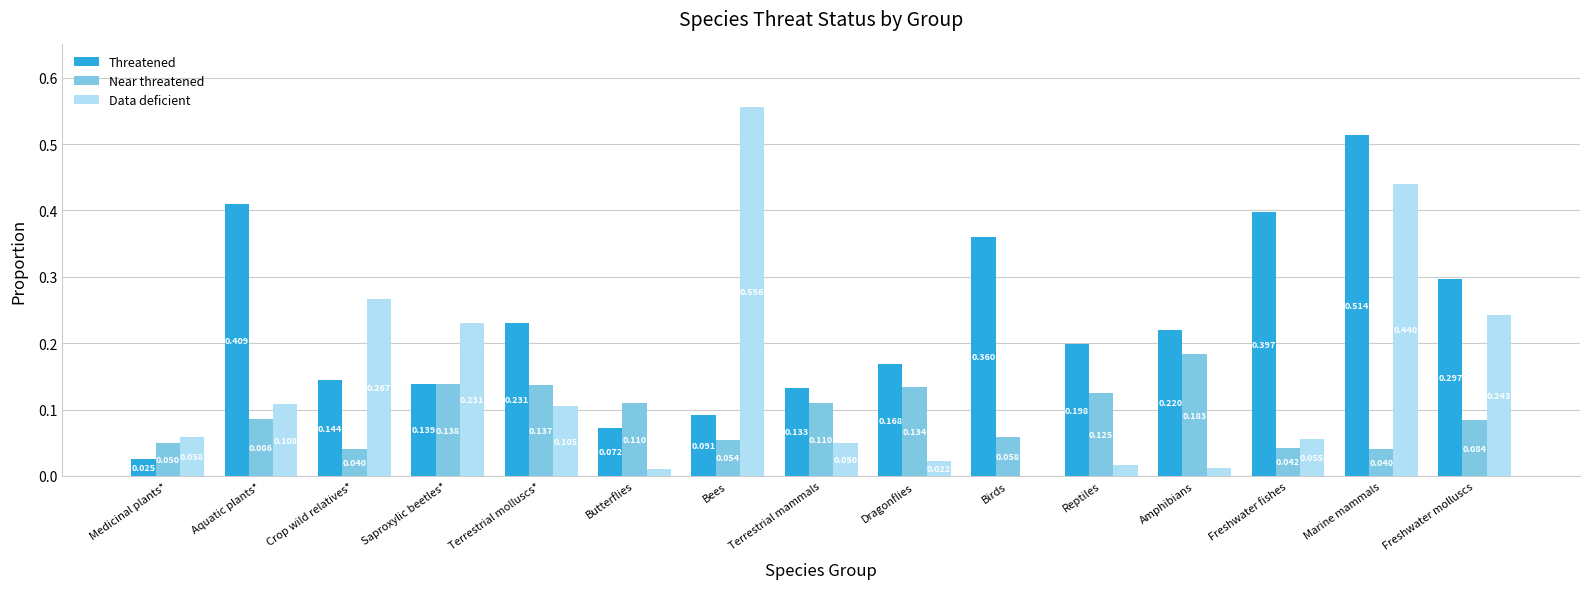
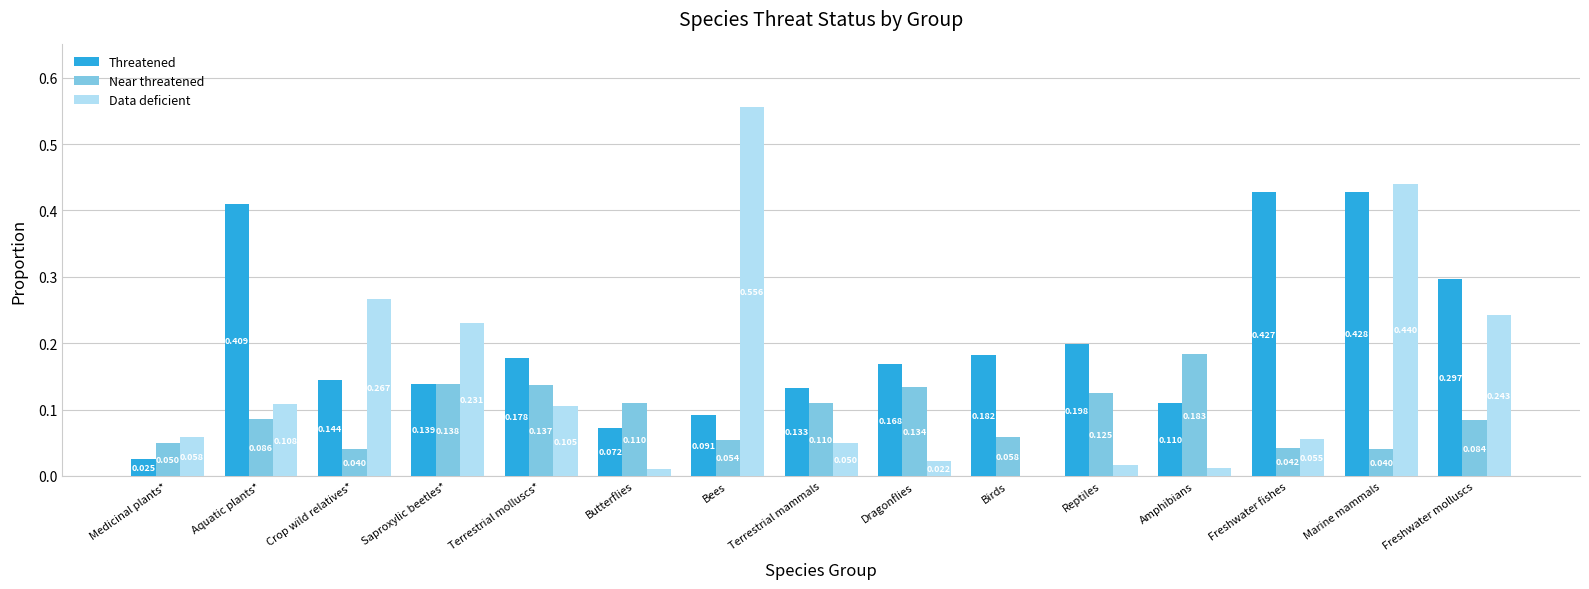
  {
    "Threatened": {
      "Medicinal plants*": 0.025,
      "Aquatic plants*": 0.409,
      "Crop wild relatives*": 0.144,
      "Saproxylic beetles*": 0.139,
-     "Terrestrial molluscs*": 0.231,
+     "Terrestrial molluscs*": 0.178,
      "Butterflies": 0.072,
      "Bees": 0.091,
      "Terrestrial mammals": 0.133,
      "Dragonflies": 0.168,
-     "Birds": 0.360,
+     "Birds": 0.182,
      "Reptiles": 0.198,
-     "Amphibians": 0.220,
-     "Freshwater fishes": 0.397,
-     "Marine mammals": 0.514,
+     "Amphibians": 0.110,
+     "Freshwater fishes": 0.427,
+     "Marine mammals": 0.428,
      "Freshwater molluscs": 0.297
    }
  }
